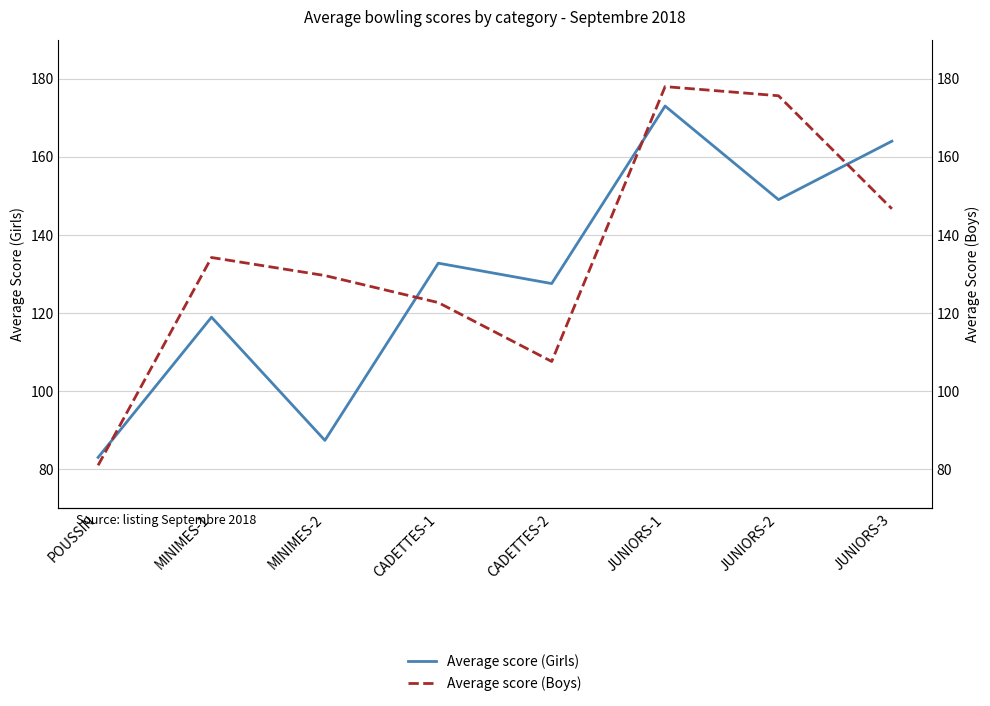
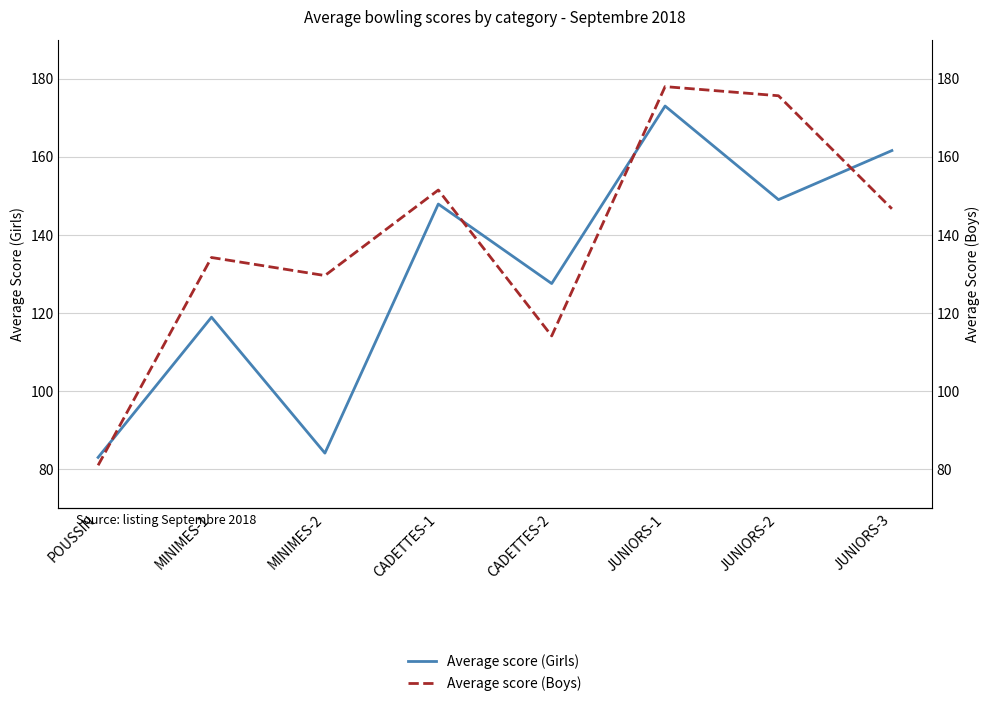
  {
    "Average score (Girls)": {
      "POUSSIN": 83,
      "MINIMES-1": 119,
-     "MINIMES-2": 87,
-     "CADETTES-1": 133,
+     "MINIMES-2": 84,
+     "CADETTES-1": 148,
      "CADETTES-2": 128,
      "JUNIORS-1": 173,
      "JUNIORS-2": 149,
-     "JUNIORS-3": 164
+     "JUNIORS-3": 162
    },
    "Average score (Boys)": {
      "POUSSIN": 81,
      "MINIMES-1": 134,
      "MINIMES-2": 130,
-     "CADETTES-1": 123,
-     "CADETTES-2": 108,
+     "CADETTES-1": 152,
+     "CADETTES-2": 114,
      "JUNIORS-1": 178,
      "JUNIORS-2": 176,
      "JUNIORS-3": 147
    }
  }
